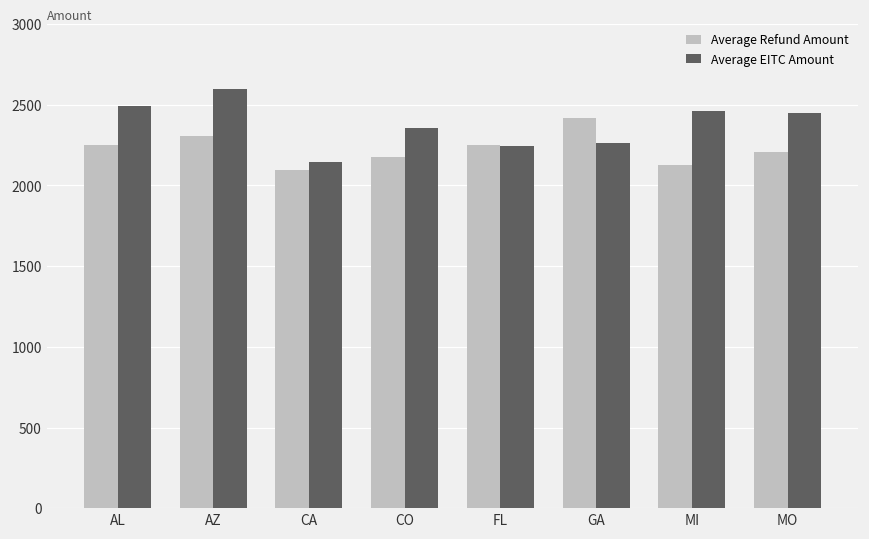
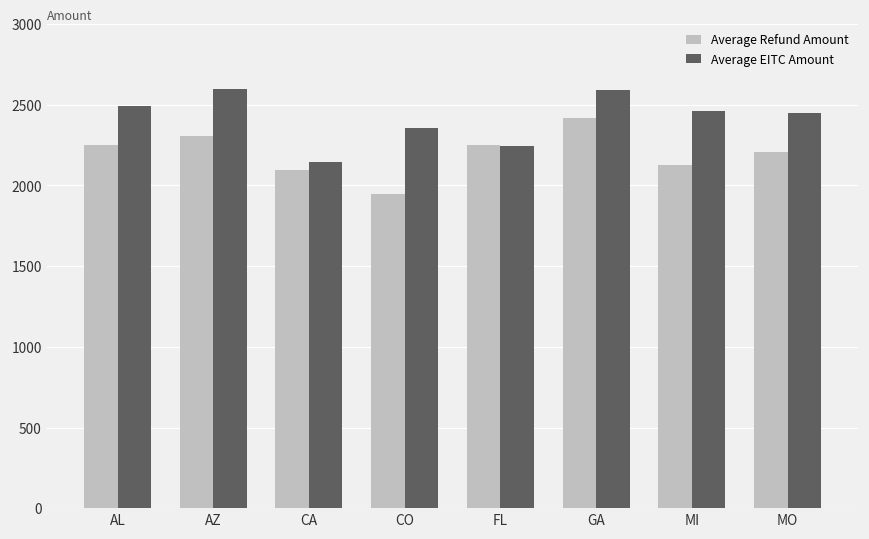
  {
    "Average Refund Amount": {
      "AL": 2250,
      "AZ": 2310,
      "CA": 2090,
-     "CO": 2180,
+     "CO": 1950,
      "FL": 2250,
      "GA": 2420,
      "MI": 2130,
      "MO": 2210
    },
    "Average EITC Amount": {
      "AL": 2490,
      "AZ": 2600,
      "CA": 2150,
      "CO": 2360,
      "FL": 2250,
-     "GA": 2260,
+     "GA": 2590,
      "MI": 2460,
      "MO": 2450
    }
  }
